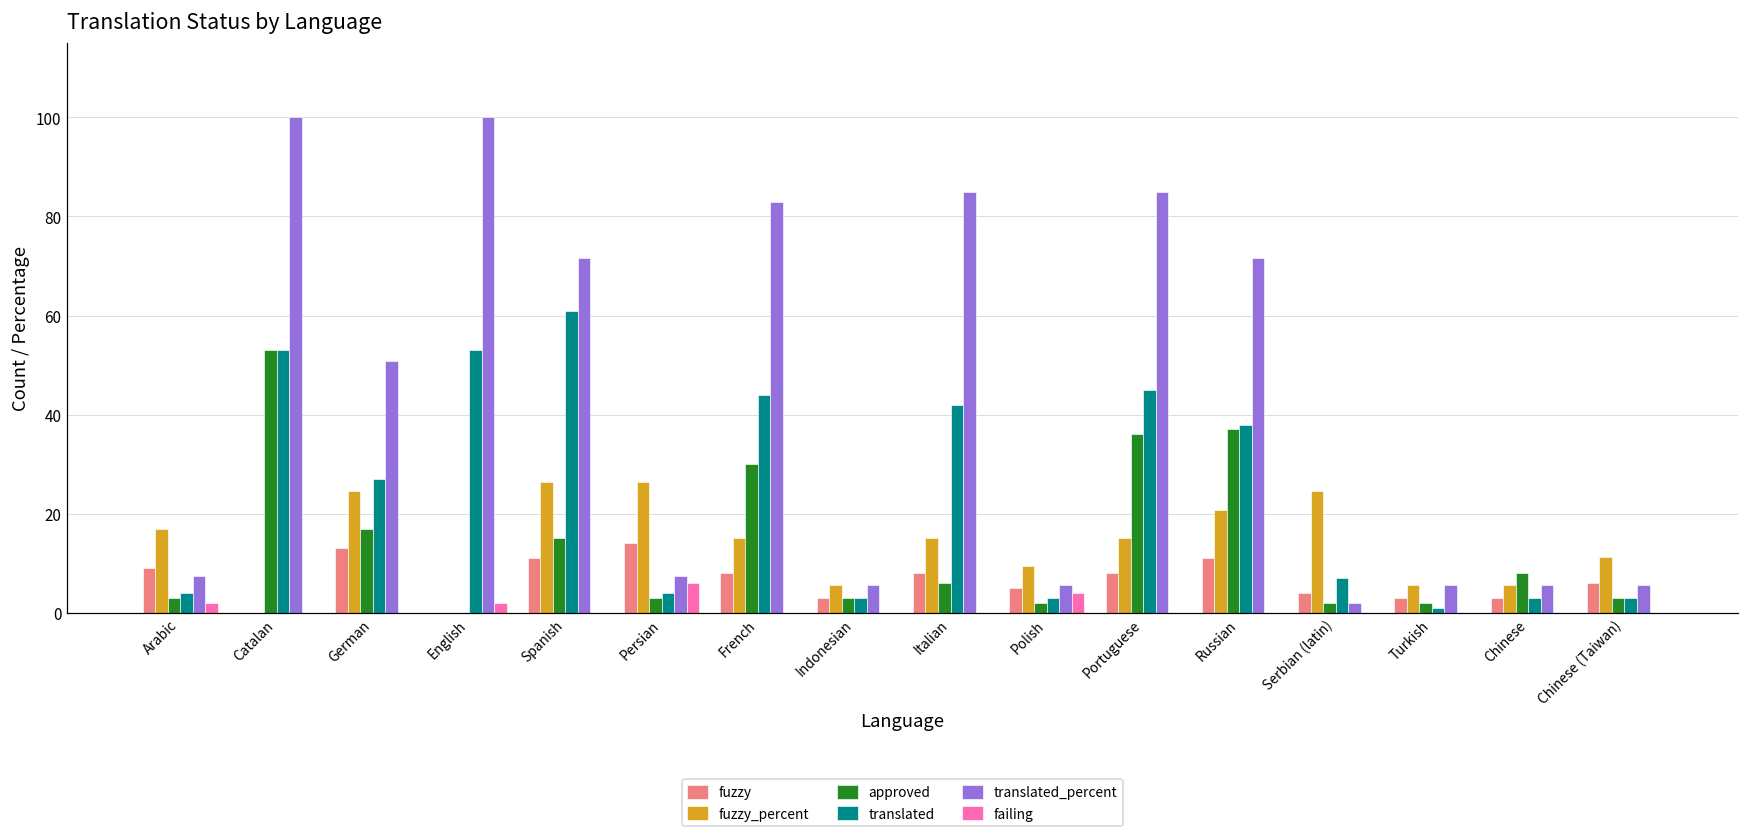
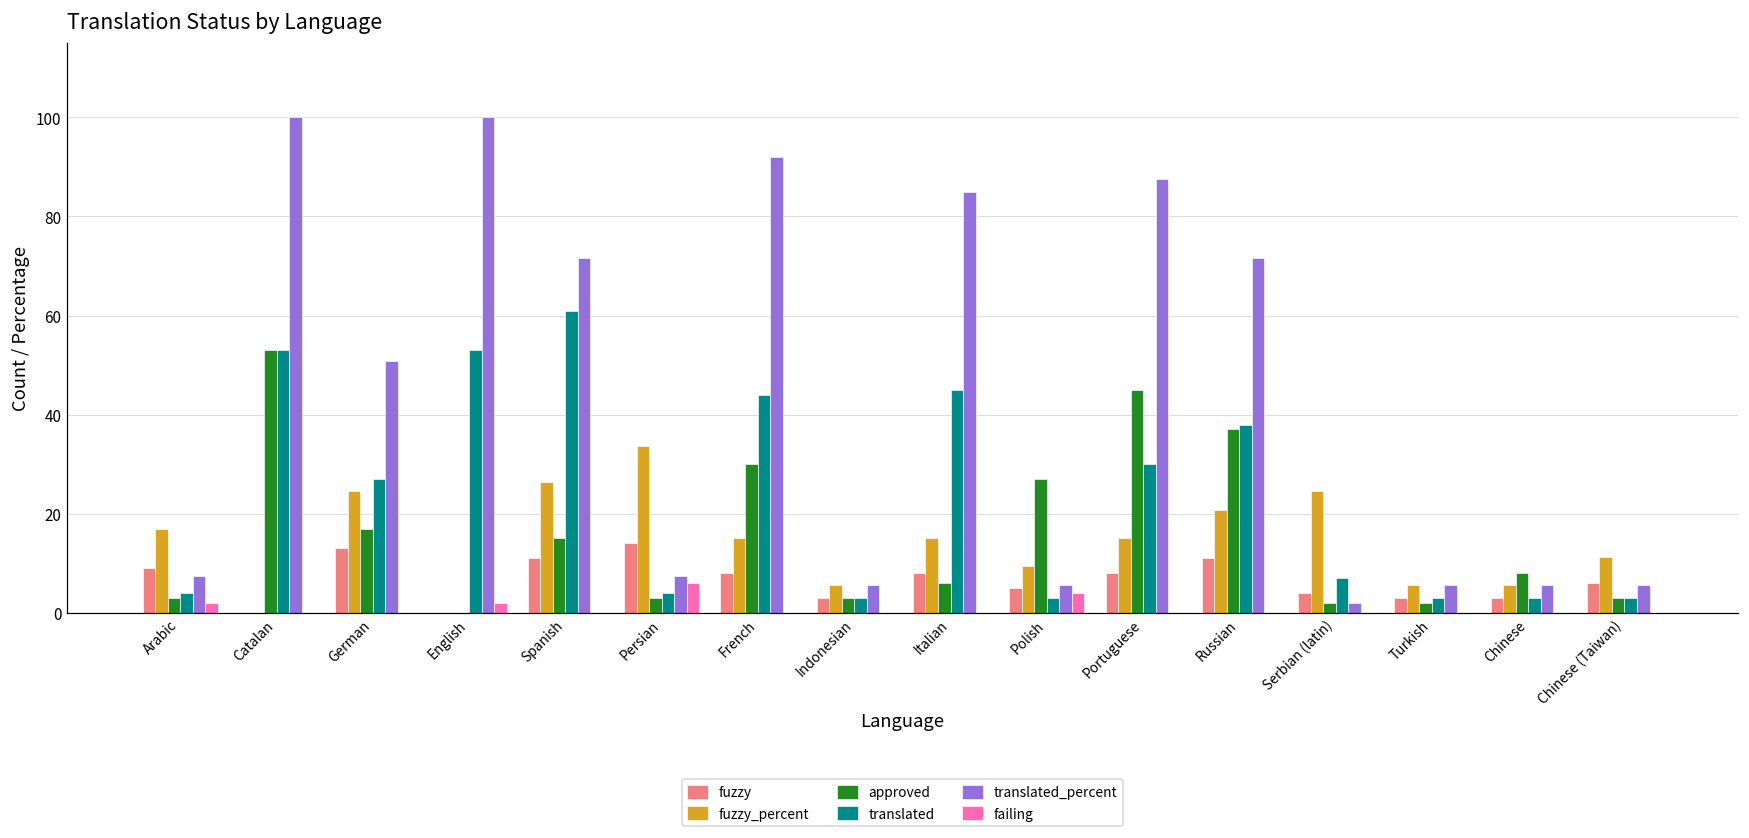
  {
    "fuzzy_percent": {
      "Arabic": 17,
      "Catalan": 0,
      "German": 25,
      "English": 0,
      "Spanish": 26,
-     "Persian": 26,
+     "Persian": 34,
      "French": 15,
      "Indonesian": 6,
      "Italian": 15,
      "Polish": 9,
      "Portuguese": 15,
      "Russian": 21,
      "Serbian (latin)": 25,
      "Turkish": 6,
      "Chinese": 6,
      "Chinese (Taiwan)": 11
    },
    "approved": {
      "Arabic": 3,
      "Catalan": 53,
      "German": 17,
      "English": 0,
      "Spanish": 15,
      "Persian": 3,
      "French": 30,
      "Indonesian": 3,
      "Italian": 6,
-     "Polish": 2,
-     "Portuguese": 36,
+     "Polish": 27,
+     "Portuguese": 45,
      "Russian": 37,
      "Serbian (latin)": 2,
      "Turkish": 2,
      "Chinese": 8,
      "Chinese (Taiwan)": 3
    },
    "translated": {
      "Arabic": 4,
      "Catalan": 53,
      "German": 27,
      "English": 53,
      "Spanish": 61,
      "Persian": 4,
      "French": 44,
      "Indonesian": 3,
-     "Italian": 42,
+     "Italian": 45,
      "Polish": 3,
-     "Portuguese": 45,
+     "Portuguese": 30,
      "Russian": 38,
      "Serbian (latin)": 7,
-     "Turkish": 1,
+     "Turkish": 3,
      "Chinese": 3,
      "Chinese (Taiwan)": 3
    },
    "translated_percent": {
      "Arabic": 8,
      "Catalan": 100,
      "German": 51,
      "English": 100,
      "Spanish": 72,
      "Persian": 8,
-     "French": 83,
+     "French": 92,
      "Indonesian": 6,
      "Italian": 85,
      "Polish": 6,
-     "Portuguese": 85,
+     "Portuguese": 88,
      "Russian": 72,
      "Serbian (latin)": 2,
      "Turkish": 6,
      "Chinese": 6,
      "Chinese (Taiwan)": 6
    }
  }
